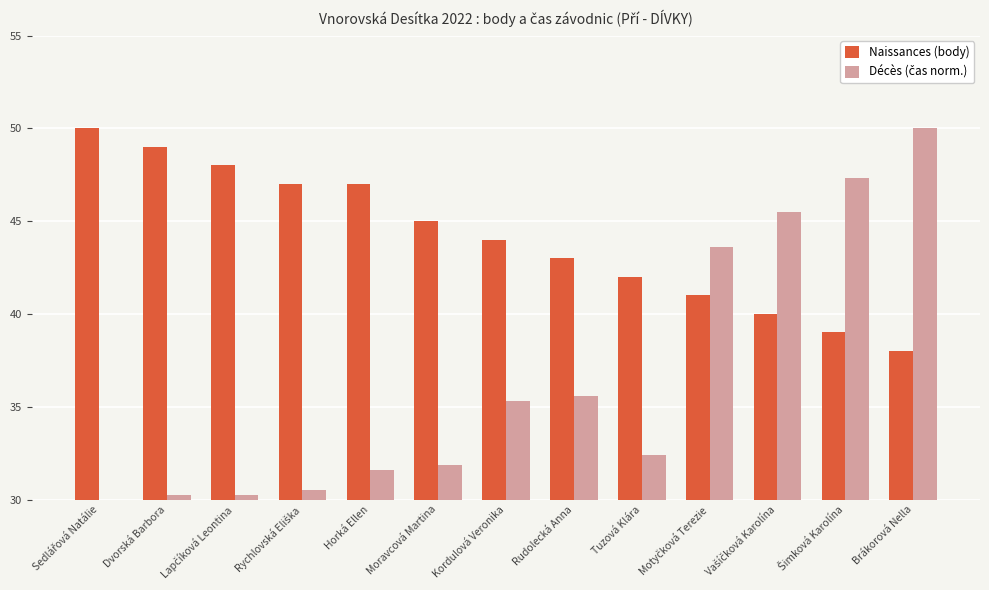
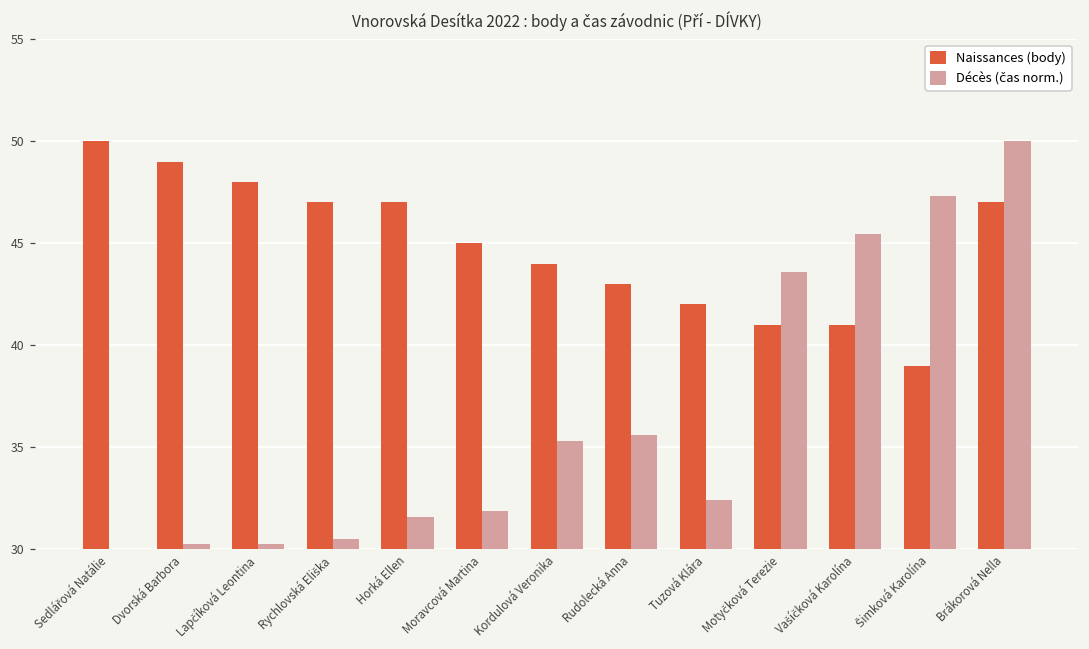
  {
    "Naissances (body)": {
      "Sedlářová Natálie": 50,
      "Dvorská Barbora": 49,
      "Lapčíková Leontina": 48,
      "Rychlovská Eliška": 47,
      "Horká Ellen": 47,
      "Moravcová Martina": 45,
      "Kordulová Veronika": 44,
      "Rudolecká Anna": 43,
      "Tuzová Klára": 42,
      "Motyčková Terezie": 41,
-     "Vašíčková Karolína": 40,
+     "Vašíčková Karolína": 41,
      "Šimková Karolína": 39,
-     "Brákorová Nella": 38
+     "Brákorová Nella": 47
    },
    "Décès (čas norm.)": {
      "Sedlářová Natálie": 30,
      "Dvorská Barbora": 30.3,
      "Lapčíková Leontina": 30.3,
      "Rychlovská Eliška": 30.5,
      "Horká Ellen": 31.6,
      "Moravcová Martina": 32,
      "Kordulová Veronika": 35.3,
      "Rudolecká Anna": 35.6,
      "Tuzová Klára": 32.4,
      "Motyčková Terezie": 43.6,
      "Vašíčková Karolína": 45.5,
      "Šimková Karolína": 47.3,
      "Brákorová Nella": 50
    }
  }
